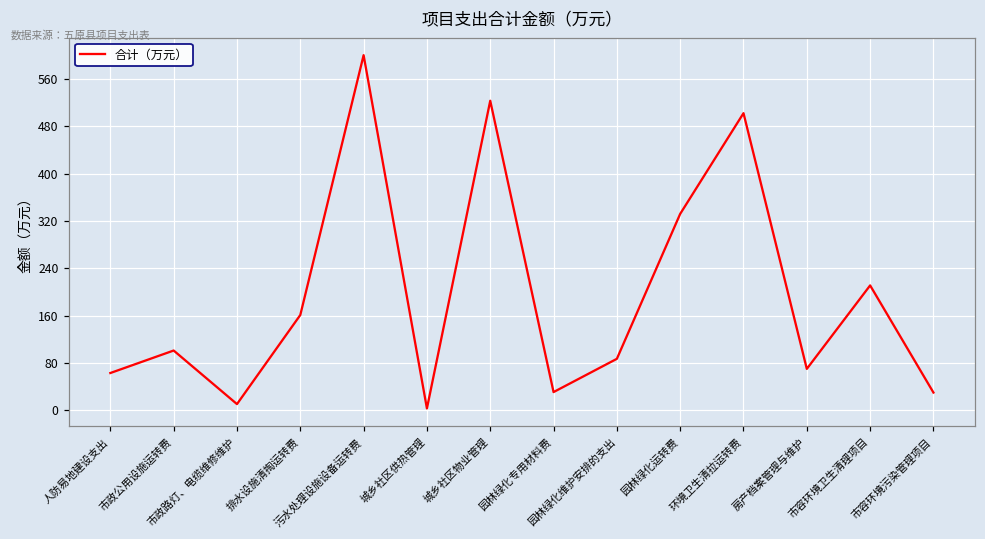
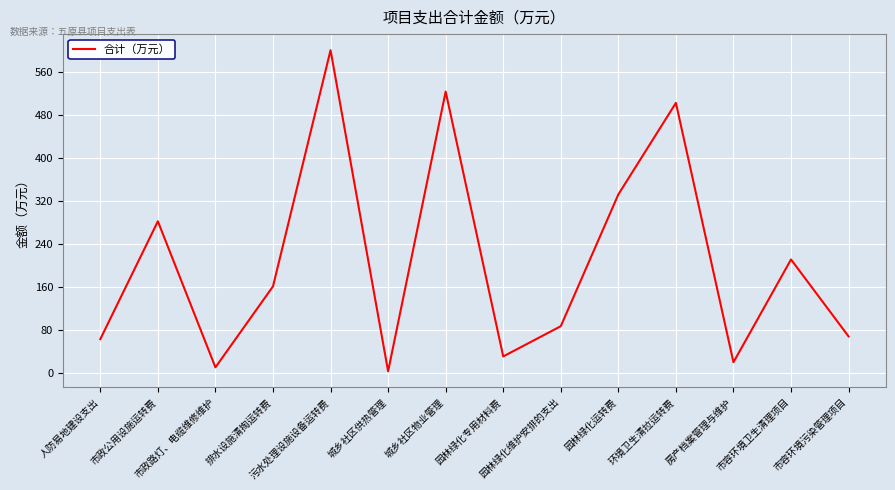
  {
    "人防易地建设支出": 60,
-   "市政公用设施运转费": 100,
+   "市政公用设施运转费": 280,
    "市政路灯、电缆维修维护": 10,
    "排水设施清掏运转费": 160,
    "污水处理设施设备运转费": 600,
    "城乡社区供热管理": 0,
    "城乡社区物业管理": 520,
    "园林绿化专用材料费": 30,
    "园林绿化维护安排的支出": 90,
    "园林绿化运转费": 330,
    "环境卫生清拉运转费": 500,
-   "房产档案管理与维护": 70,
+   "房产档案管理与维护": 20,
    "市容环境卫生清理项目": 210,
-   "市容环境污染管理项目": 30
+   "市容环境污染管理项目": 70
  }
